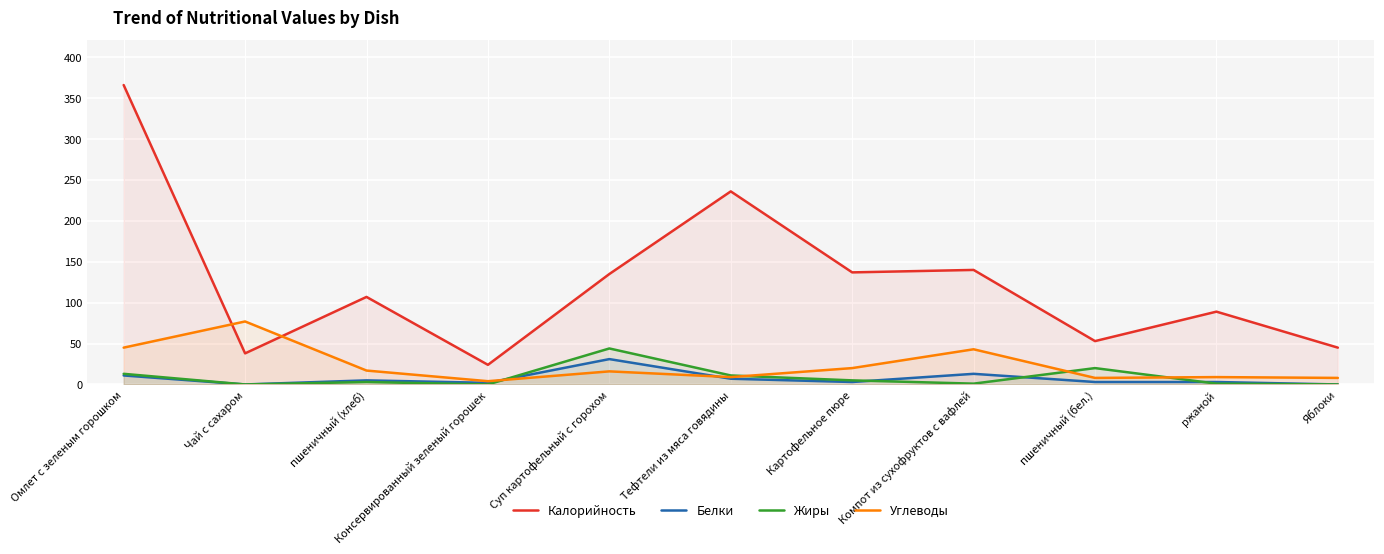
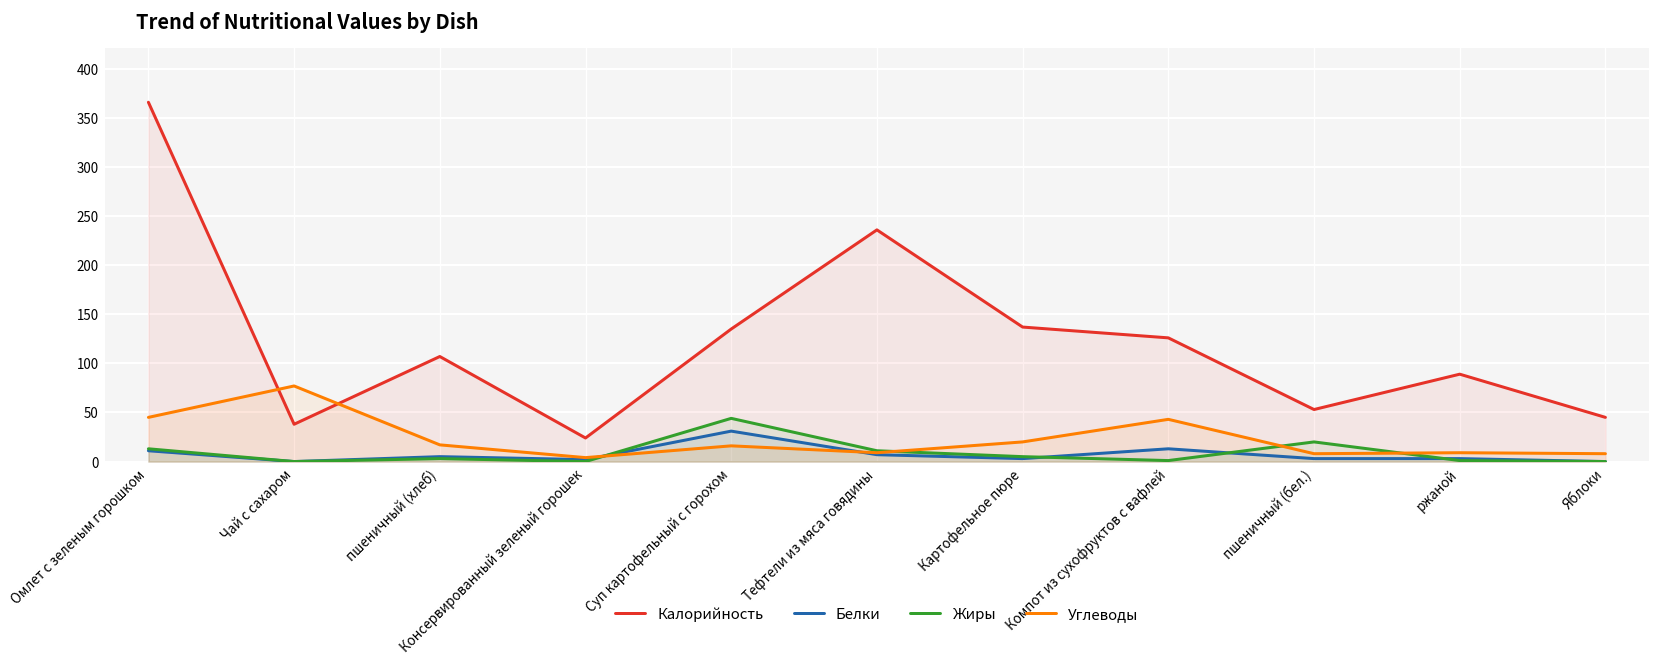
  {
    "Калорийность": {
      "Омлет с зеленым горошком": 370,
      "Чай с сахаром": 40,
      "пшеничный (хлеб)": 110,
      "Консервированный зеленый горошек": 20,
      "Суп картофельный с горохом": 140,
      "Тефтели из мяса говядины": 240,
      "Картофельное пюре": 140,
-     "Компот из сухофруктов с вафлей": 140,
+     "Компот из сухофруктов с вафлей": 130,
      "пшеничный (бел.)": 50,
      "ржаной": 90,
      "Яблоки": 50
    },
    "Белки": {
      "Суп картофельный с горохом": 30,
      "Компот из сухофруктов с вафлей": 10,
      "пшеничный (бел.)": 0
    },
    "Жиры": {
      "Суп картофельный с горохом": 40,
      "Компот из сухофруктов с вафлей": 0,
      "пшеничный (бел.)": 20
    },
    "Углеводы": {
      "Омлет с зеленым горошком": 50,
      "Чай с сахаром": 80,
      "пшеничный (хлеб)": 20,
      "Суп картофельный с горохом": 20,
      "Картофельное пюре": 20,
      "Компот из сухофруктов с вафлей": 40,
      "пшеничный (бел.)": 10,
      "ржаной": 10,
      "Яблоки": 10
    }
  }
